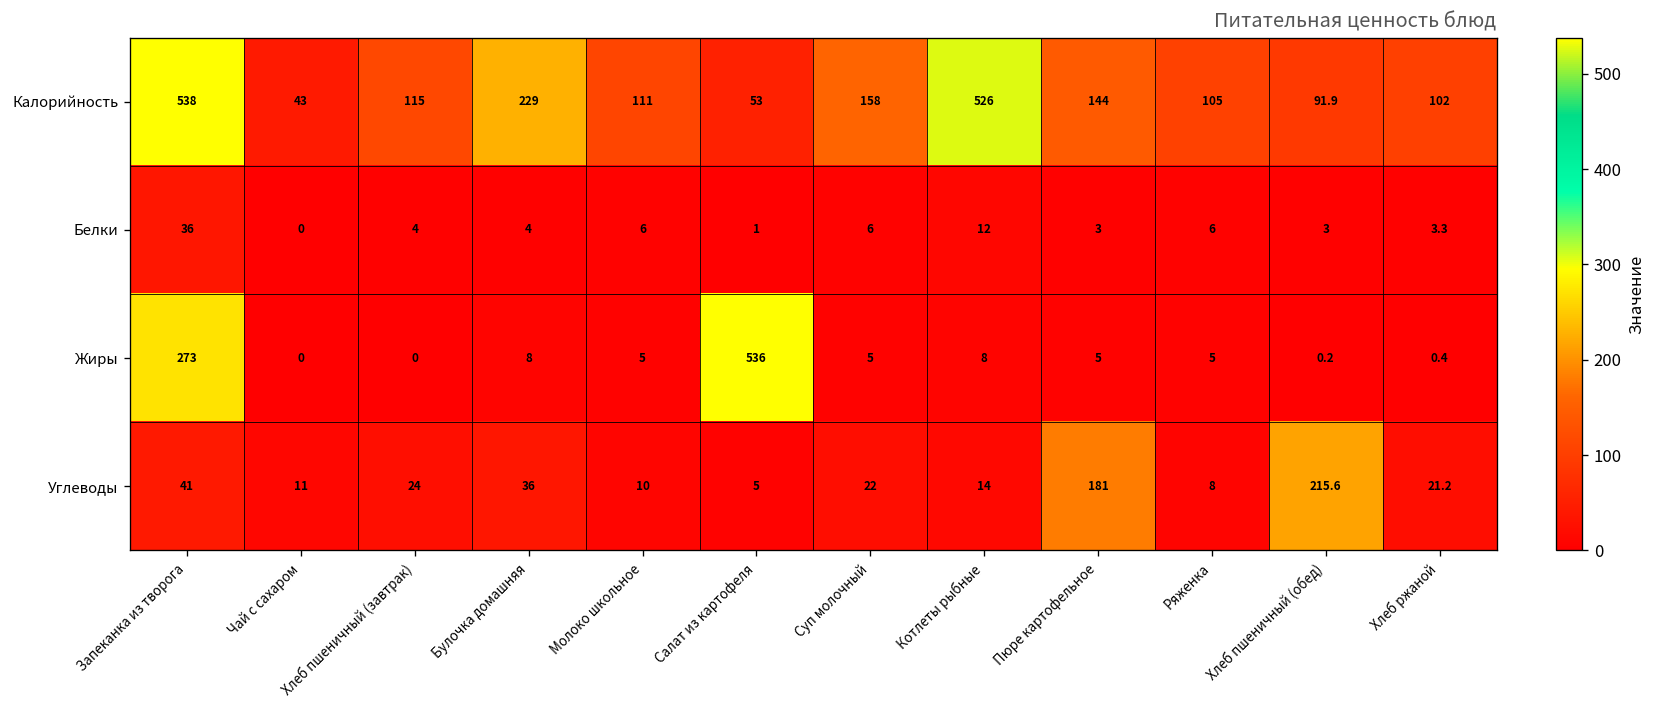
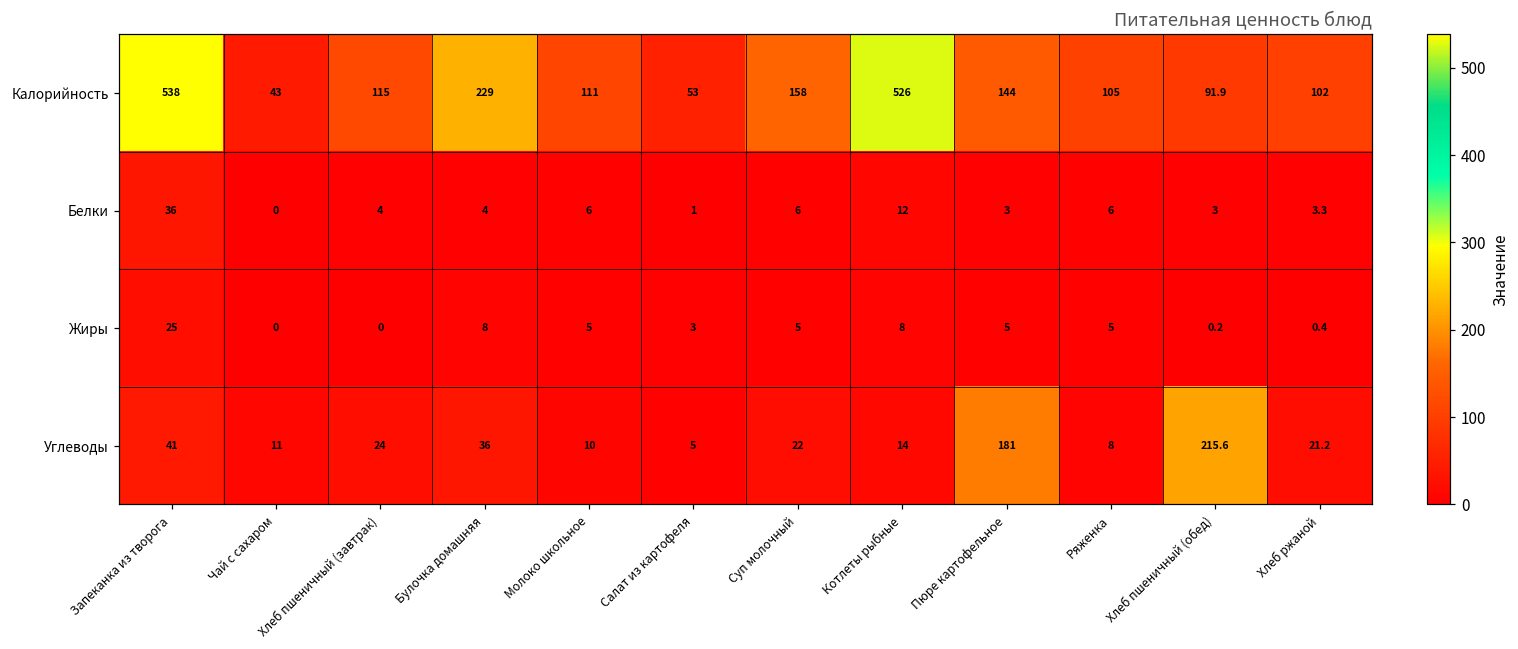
  {
    "Калорийность": {
      "Запеканка из творога": 538,
      "Чай с сахаром": 43,
      "Хлеб пшеничный (завтрак)": 115,
      "Булочка домашняя": 229,
      "Молоко школьное": 111,
      "Салат из картофеля": 53,
      "Суп молочный": 158,
      "Котлеты рыбные": 526,
      "Пюре картофельное": 144,
      "Ряженка": 105,
      "Хлеб пшеничный (обед)": 91.9,
      "Хлеб ржаной": 102
    },
    "Белки": {
      "Запеканка из творога": 36,
      "Чай с сахаром": 0,
      "Хлеб пшеничный (завтрак)": 4,
      "Булочка домашняя": 4,
      "Молоко школьное": 6,
      "Салат из картофеля": 1,
      "Суп молочный": 6,
      "Котлеты рыбные": 12,
      "Пюре картофельное": 3,
      "Ряженка": 6,
      "Хлеб пшеничный (обед)": 3,
      "Хлеб ржаной": 3.3
    },
    "Жиры": {
-     "Запеканка из творога": 273,
+     "Запеканка из творога": 25,
      "Чай с сахаром": 0,
      "Хлеб пшеничный (завтрак)": 0,
      "Булочка домашняя": 8,
      "Молоко школьное": 5,
-     "Салат из картофеля": 536,
+     "Салат из картофеля": 3,
      "Суп молочный": 5,
      "Котлеты рыбные": 8,
      "Пюре картофельное": 5,
      "Ряженка": 5,
      "Хлеб пшеничный (обед)": 0.2,
      "Хлеб ржаной": 0.4
    },
    "Углеводы": {
      "Запеканка из творога": 41,
      "Чай с сахаром": 11,
      "Хлеб пшеничный (завтрак)": 24,
      "Булочка домашняя": 36,
      "Молоко школьное": 10,
      "Салат из картофеля": 5,
      "Суп молочный": 22,
      "Котлеты рыбные": 14,
      "Пюре картофельное": 181,
      "Ряженка": 8,
      "Хлеб пшеничный (обед)": 215.6,
      "Хлеб ржаной": 21.2
    }
  }
